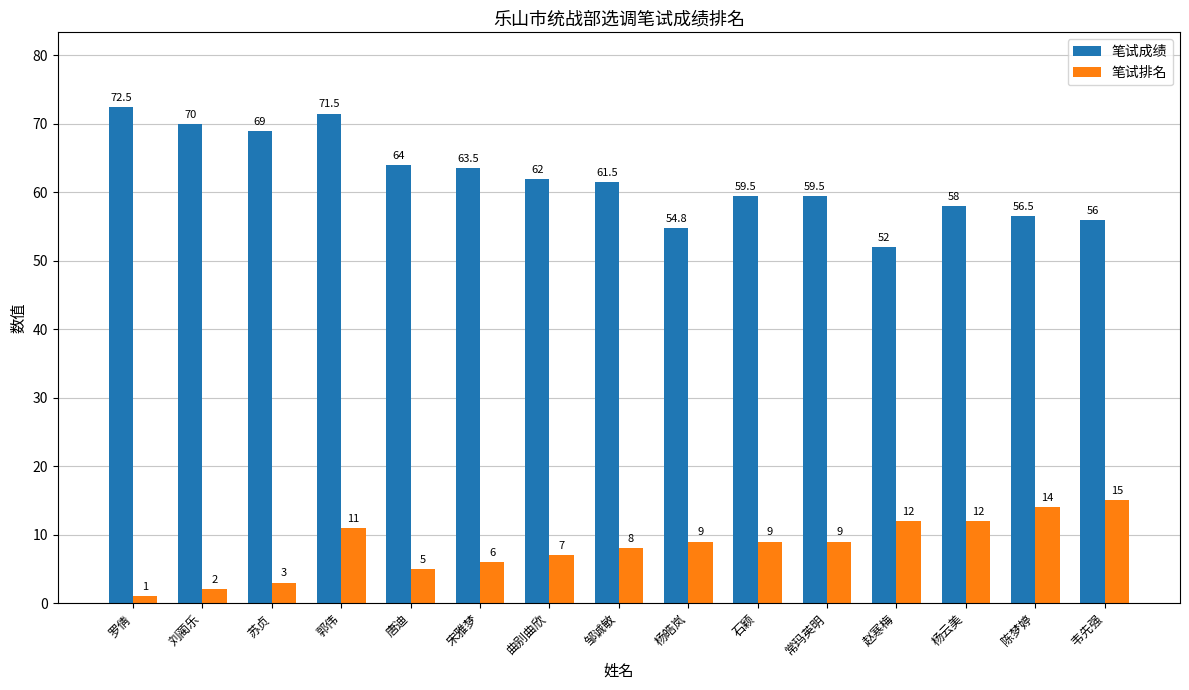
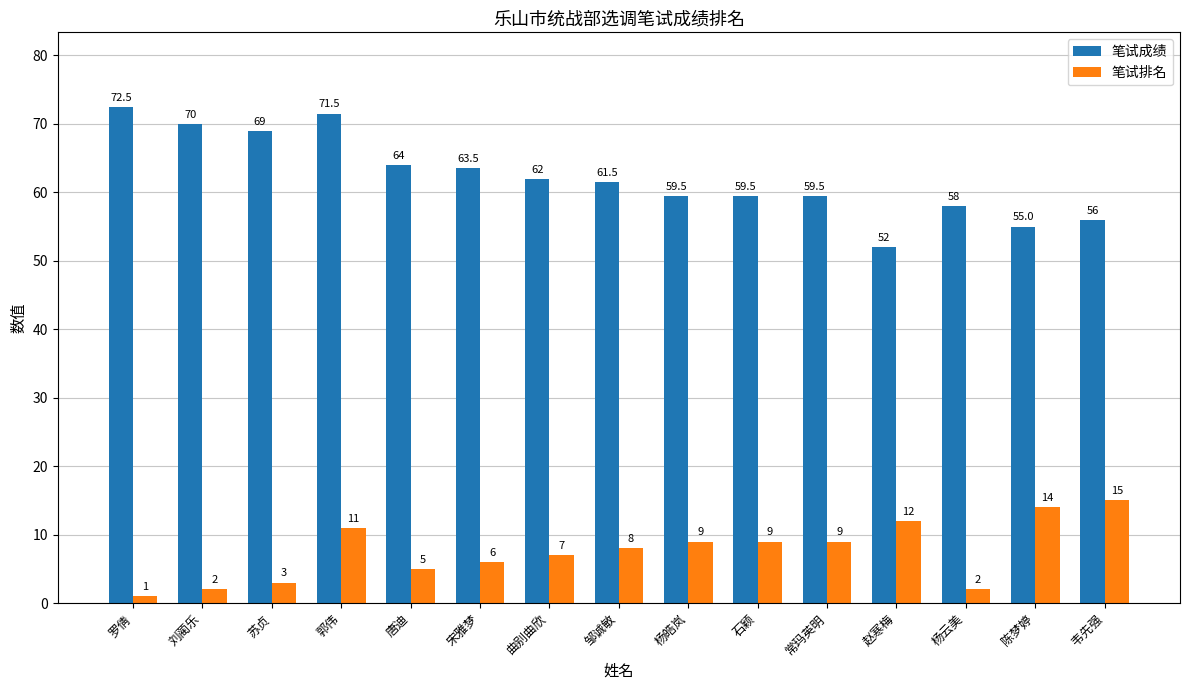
  {
    "笔试成绩": {
      "罗倩": 72.5,
      "刘蔺乐": 70,
      "苏贞": 69,
      "郭伟": 71.5,
      "唐迪": 64,
      "宋雅梦": 63.5,
      "曲别曲欣": 62,
      "邹诚敏": 61.5,
-     "杨皓岚": 54.8,
+     "杨皓岚": 59.5,
      "石颖": 59.5,
      "常玛英明": 59.5,
      "赵寒梅": 52,
      "杨云美": 58,
-     "陈梦婷": 56.5,
+     "陈梦婷": 55.0,
      "韦先强": 56
    },
    "笔试排名": {
      "罗倩": 1,
      "刘蔺乐": 2,
      "苏贞": 3,
      "郭伟": 11,
      "唐迪": 5,
      "宋雅梦": 6,
      "曲别曲欣": 7,
      "邹诚敏": 8,
      "杨皓岚": 9,
      "石颖": 9,
      "常玛英明": 9,
      "赵寒梅": 12,
-     "杨云美": 12,
+     "杨云美": 2,
      "陈梦婷": 14,
      "韦先强": 15
    }
  }
